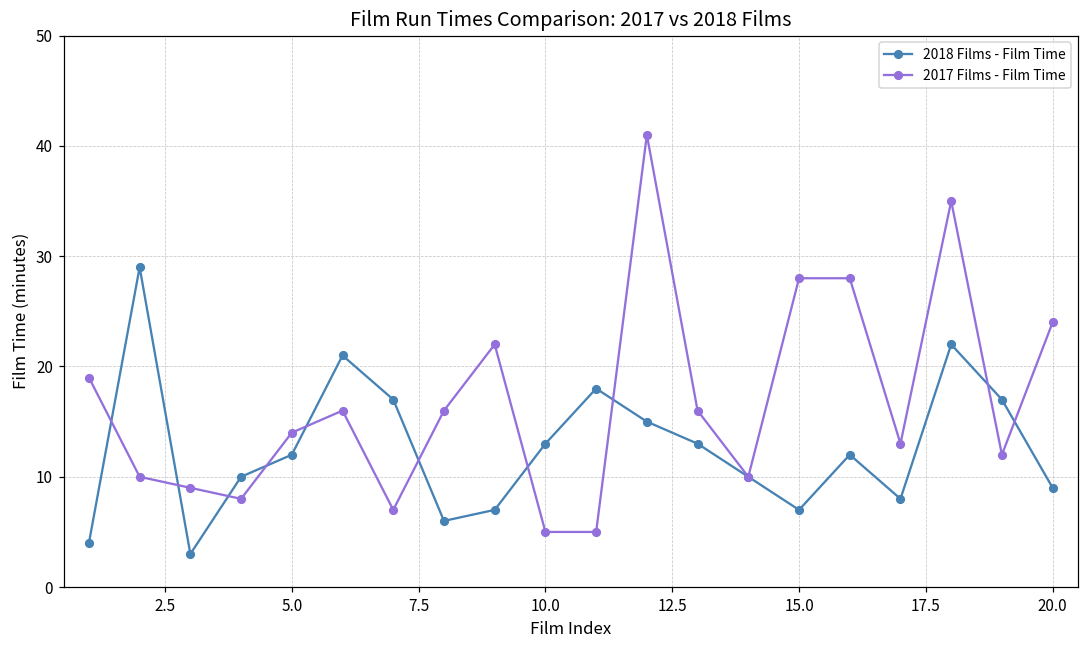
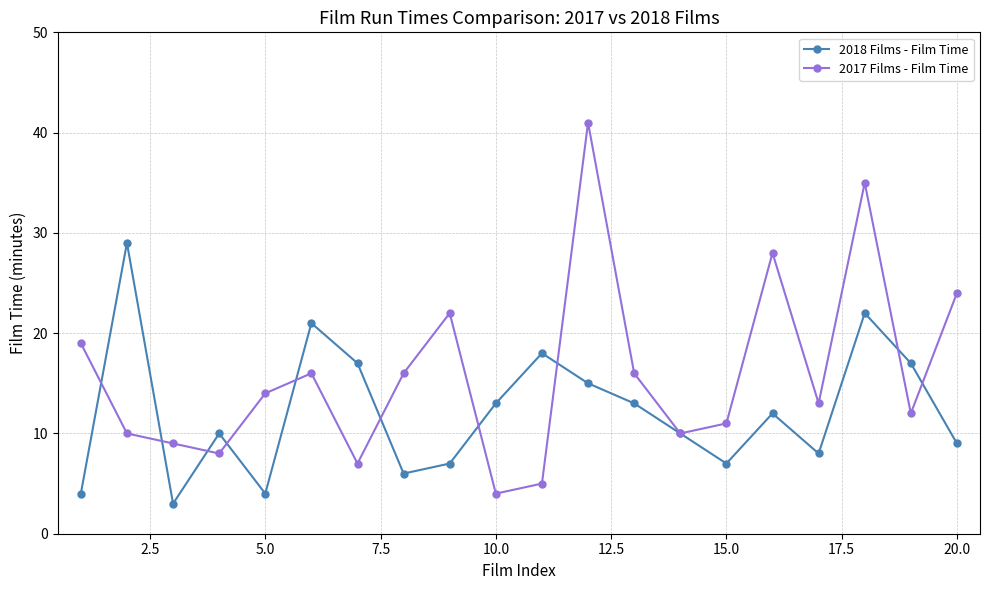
  {
    "2018 Films - Film Time": {
-     "5.0": 12,
+     "5.0": 4,
      "10.0": 13,
      "15.0": 7,
      "20.0": 9
    },
    "2017 Films - Film Time": {
      "5.0": 14,
-     "10.0": 5,
-     "15.0": 28,
+     "10.0": 4,
+     "15.0": 11,
      "20.0": 24
    }
  }
